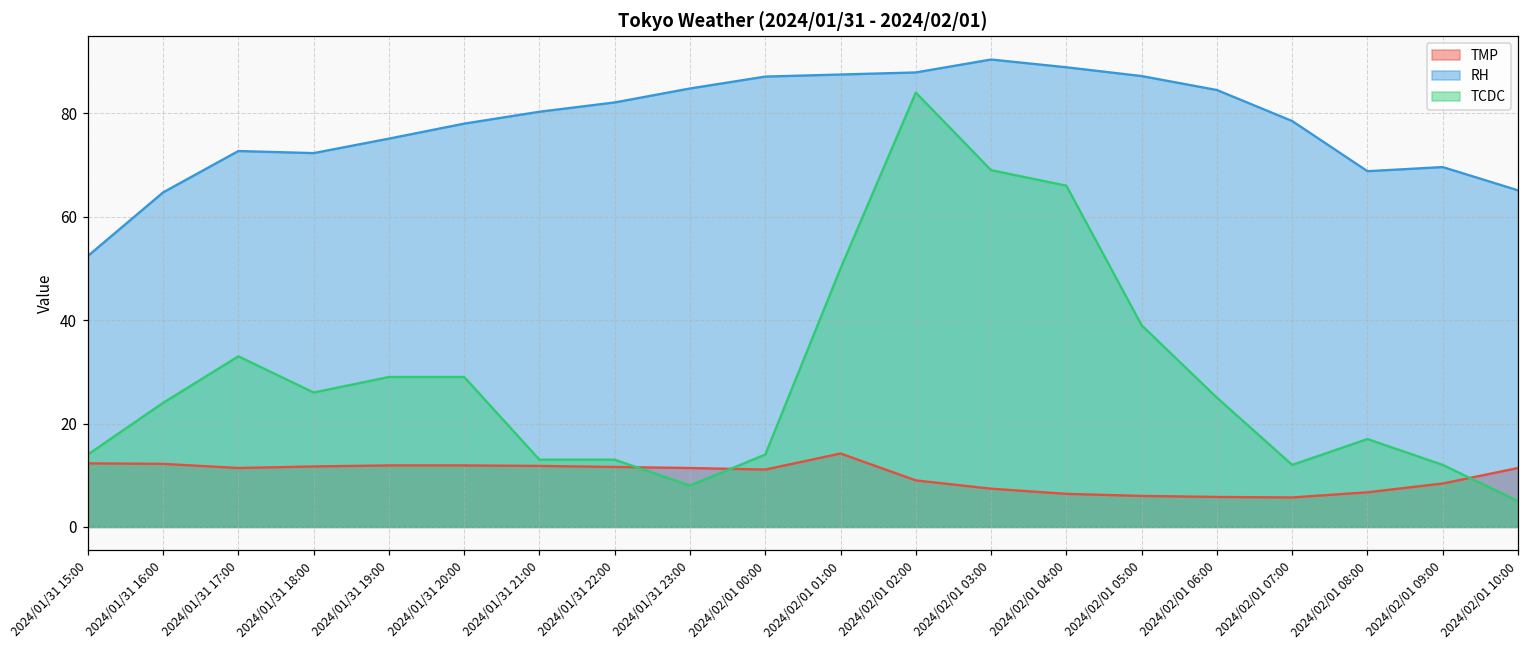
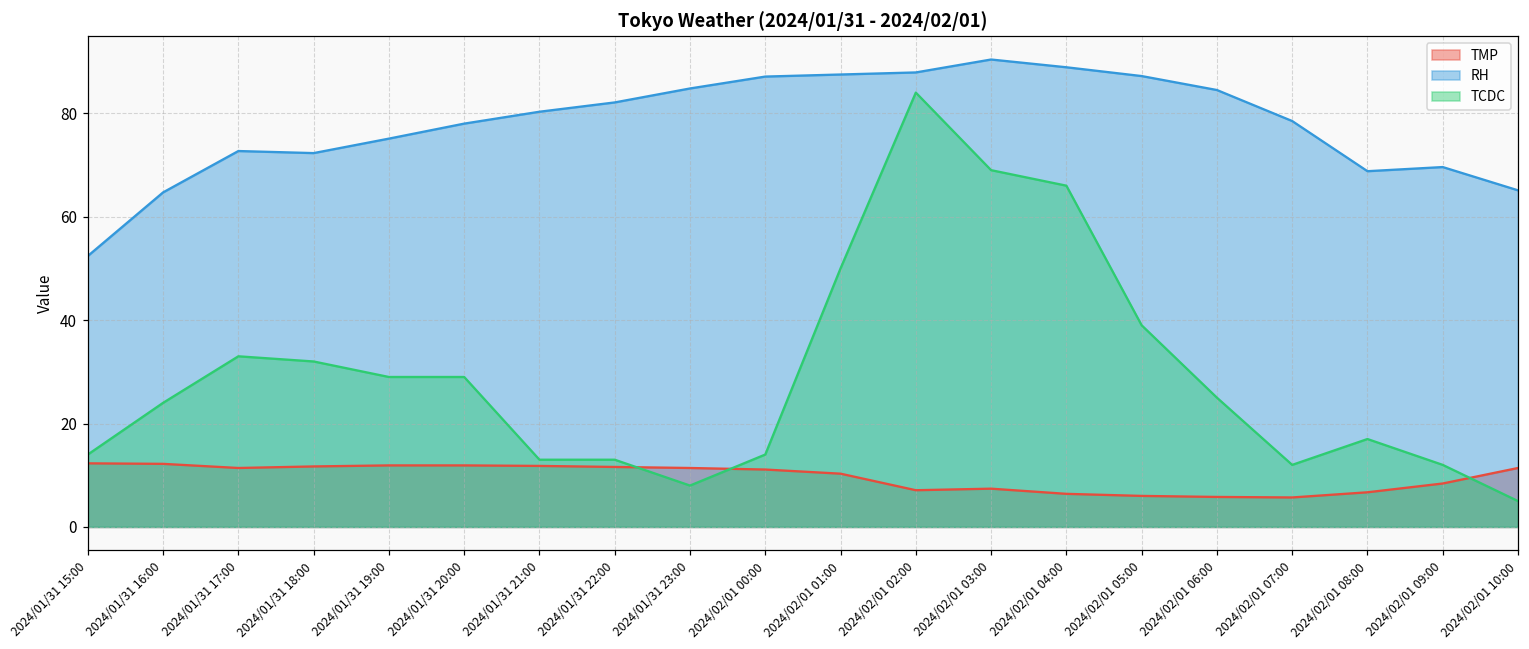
  {
    "TMP": {
      "2024/01/31 15:00": 12,
      "2024/01/31 16:00": 12,
      "2024/01/31 17:00": 11,
      "2024/01/31 18:00": 12,
      "2024/01/31 19:00": 12,
      "2024/01/31 20:00": 12,
      "2024/01/31 21:00": 12,
      "2024/01/31 22:00": 12,
      "2024/01/31 23:00": 11,
      "2024/02/01 00:00": 11,
-     "2024/02/01 01:00": 14,
-     "2024/02/01 02:00": 9,
+     "2024/02/01 01:00": 10,
+     "2024/02/01 02:00": 7,
      "2024/02/01 03:00": 7,
      "2024/02/01 04:00": 6,
      "2024/02/01 05:00": 6,
      "2024/02/01 06:00": 6,
      "2024/02/01 07:00": 6,
      "2024/02/01 08:00": 7,
      "2024/02/01 09:00": 8,
      "2024/02/01 10:00": 11
    },
    "RH": {
      "2024/01/31 15:00": 52,
      "2024/01/31 16:00": 65,
      "2024/01/31 17:00": 73,
      "2024/01/31 18:00": 72,
      "2024/01/31 19:00": 75,
      "2024/01/31 20:00": 78,
      "2024/01/31 21:00": 80,
      "2024/01/31 22:00": 82,
      "2024/01/31 23:00": 85,
      "2024/02/01 00:00": 87,
      "2024/02/01 01:00": 88,
      "2024/02/01 02:00": 88,
      "2024/02/01 03:00": 90,
      "2024/02/01 04:00": 89,
      "2024/02/01 05:00": 87,
      "2024/02/01 06:00": 85,
      "2024/02/01 07:00": 79,
      "2024/02/01 08:00": 69,
      "2024/02/01 09:00": 70,
      "2024/02/01 10:00": 65
    },
    "TCDC": {
      "2024/01/31 15:00": 14,
      "2024/01/31 16:00": 24,
      "2024/01/31 17:00": 33,
-     "2024/01/31 18:00": 26,
+     "2024/01/31 18:00": 32,
      "2024/01/31 19:00": 29,
      "2024/01/31 20:00": 29,
      "2024/01/31 21:00": 13,
      "2024/01/31 22:00": 13,
      "2024/01/31 23:00": 8,
      "2024/02/01 00:00": 14,
      "2024/02/01 01:00": 50,
      "2024/02/01 02:00": 84,
      "2024/02/01 03:00": 69,
      "2024/02/01 04:00": 66,
      "2024/02/01 05:00": 39,
      "2024/02/01 06:00": 25,
      "2024/02/01 07:00": 12,
      "2024/02/01 08:00": 17,
      "2024/02/01 09:00": 12,
      "2024/02/01 10:00": 5
    }
  }
